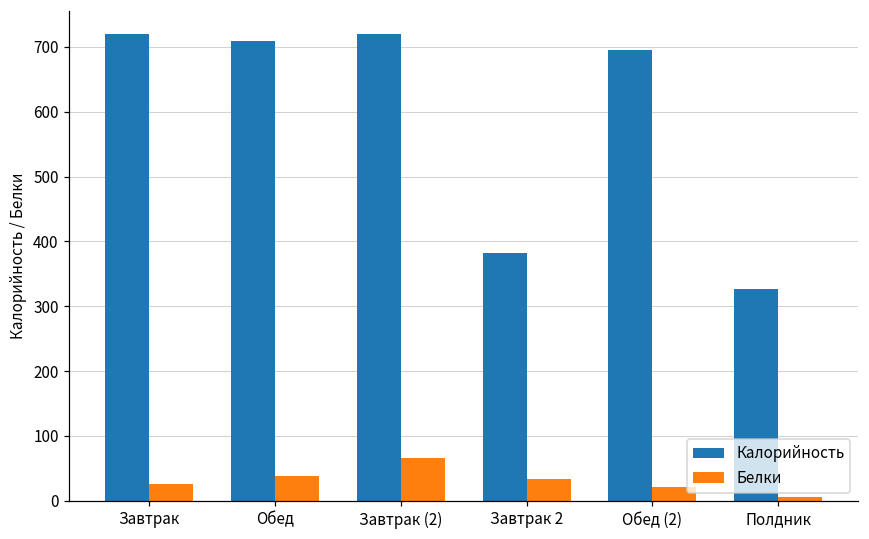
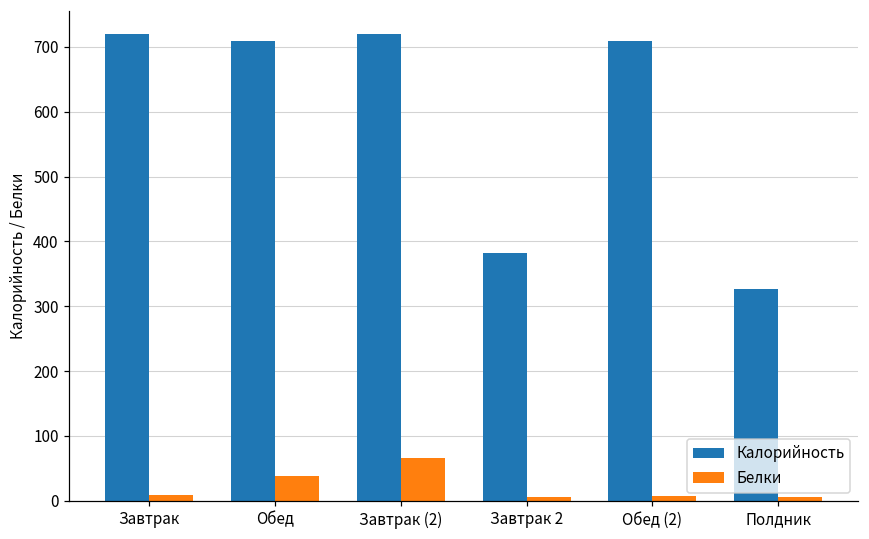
  {
    "Калорийность": {
      "Завтрак": 720,
      "Обед": 710,
      "Завтрак (2)": 720,
      "Завтрак 2": 380,
-     "Обед (2)": 690,
+     "Обед (2)": 710,
      "Полдник": 330
    },
    "Белки": {
-     "Завтрак": 30,
+     "Завтрак": 10,
      "Обед": 40,
      "Завтрак (2)": 70,
-     "Завтрак 2": 30,
-     "Обед (2)": 20,
+     "Завтрак 2": 10,
+     "Обед (2)": 10,
      "Полдник": 10
    }
  }
